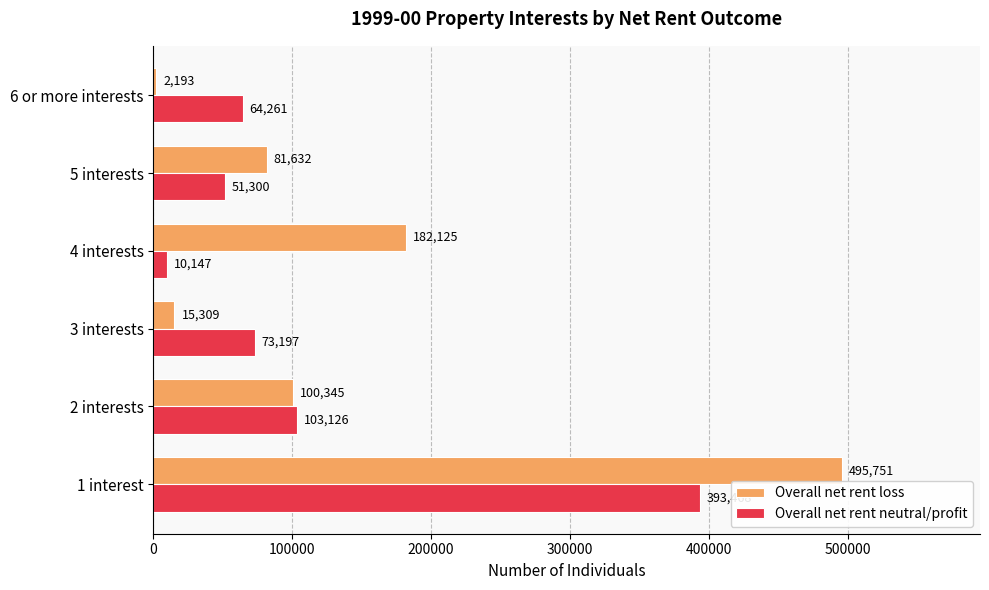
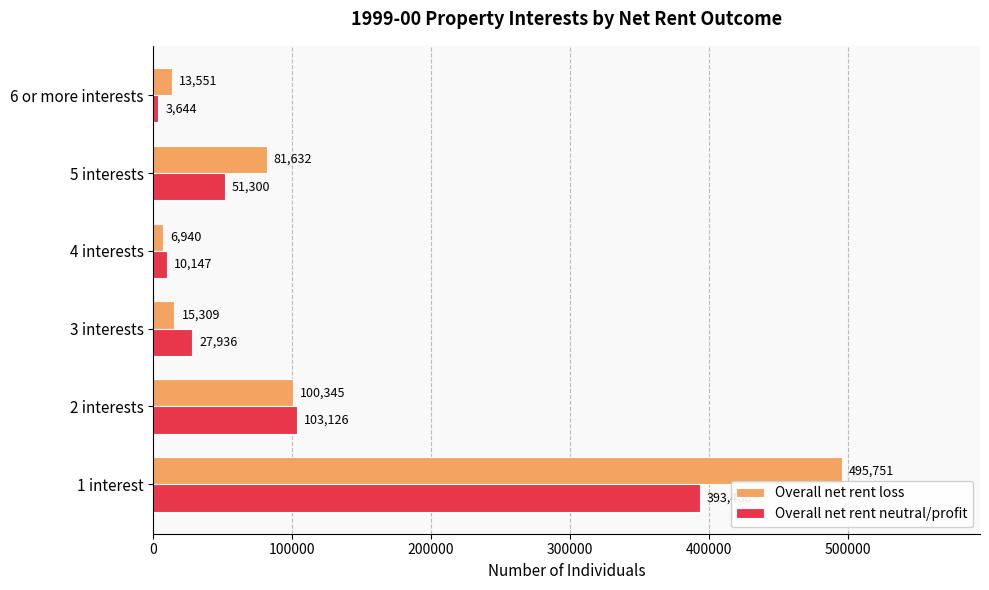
  {
    "Overall net rent loss": {
-     "6 or more interests": "2,193",
+     "6 or more interests": "13,551",
      "5 interests": "81,632",
-     "4 interests": "182,125",
+     "4 interests": "6,940",
      "3 interests": "15,309",
      "2 interests": "100,345",
      "1 interest": "495,751"
    },
    "Overall net rent neutral/profit": {
-     "6 or more interests": "64,261",
+     "6 or more interests": "3,644",
      "5 interests": "51,300",
      "4 interests": "10,147",
-     "3 interests": "73,197",
+     "3 interests": "27,936",
      "2 interests": "103,126"
    }
  }
